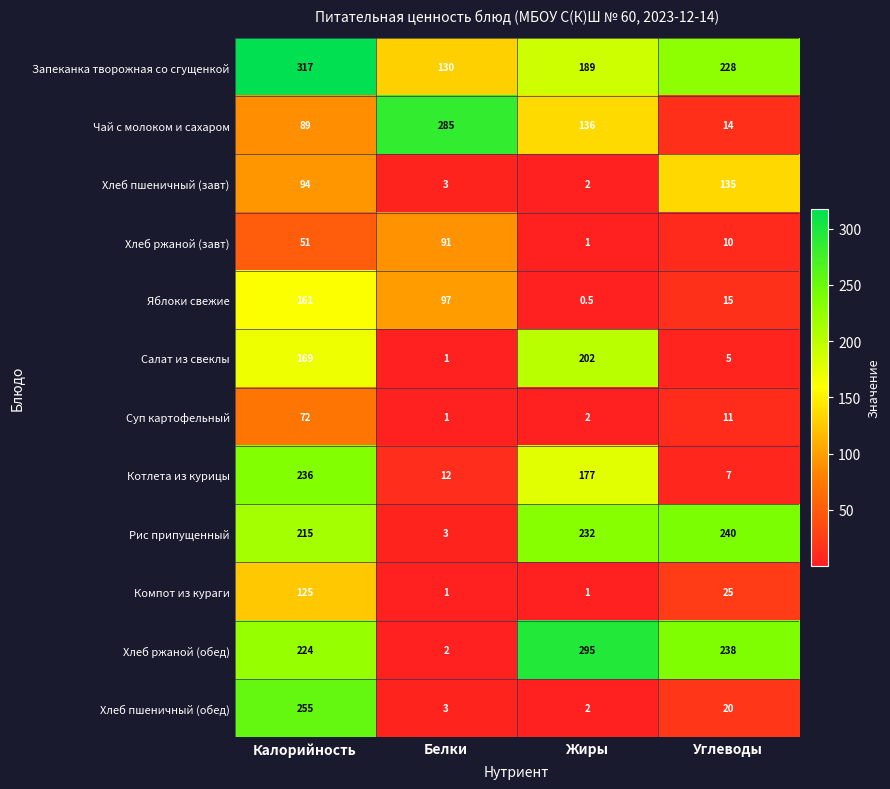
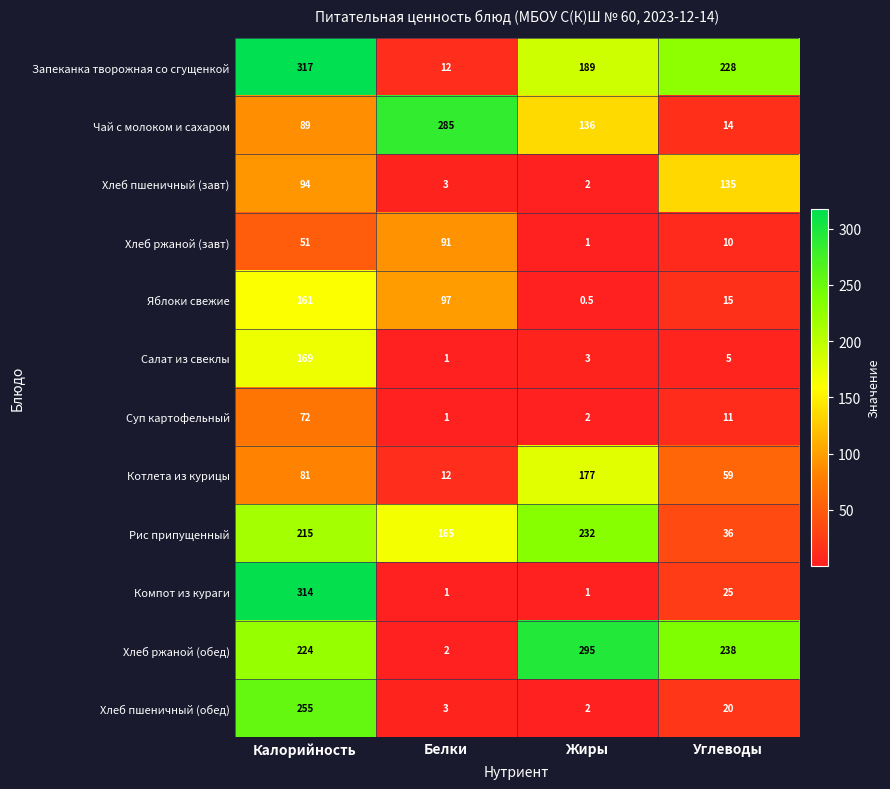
  {
    "Запеканка творожная со сгущенкой": {
      "Калорийность": 317,
-     "Белки": 130,
+     "Белки": 12,
      "Жиры": 189,
      "Углеводы": 228
    },
    "Чай с молоком и сахаром": {
      "Калорийность": 89,
      "Белки": 285,
      "Жиры": 136,
      "Углеводы": 14
    },
    "Хлеб пшеничный (завт)": {
      "Калорийность": 94,
      "Белки": 3,
      "Жиры": 2,
      "Углеводы": 135
    },
    "Хлеб ржаной (завт)": {
      "Калорийность": 51,
      "Белки": 91,
      "Жиры": 1,
      "Углеводы": 10
    },
    "Яблоки свежие": {
      "Калорийность": 161,
      "Белки": 97,
      "Жиры": 0.5,
      "Углеводы": 15
    },
    "Салат из свеклы": {
      "Калорийность": 169,
      "Белки": 1,
-     "Жиры": 202,
+     "Жиры": 3,
      "Углеводы": 5
    },
    "Суп картофельный": {
      "Калорийность": 72,
      "Белки": 1,
      "Жиры": 2,
      "Углеводы": 11
    },
    "Котлета из курицы": {
-     "Калорийность": 236,
+     "Калорийность": 81,
      "Белки": 12,
      "Жиры": 177,
-     "Углеводы": 7
+     "Углеводы": 59
    },
    "Рис припущенный": {
      "Калорийность": 215,
-     "Белки": 3,
+     "Белки": 165,
      "Жиры": 232,
-     "Углеводы": 240
+     "Углеводы": 36
    },
    "Компот из кураги": {
-     "Калорийность": 125,
+     "Калорийность": 314,
      "Белки": 1,
      "Жиры": 1,
      "Углеводы": 25
    },
    "Хлеб ржаной (обед)": {
      "Калорийность": 224,
      "Белки": 2,
      "Жиры": 295,
      "Углеводы": 238
    },
    "Хлеб пшеничный (обед)": {
      "Калорийность": 255,
      "Белки": 3,
      "Жиры": 2,
      "Углеводы": 20
    }
  }
